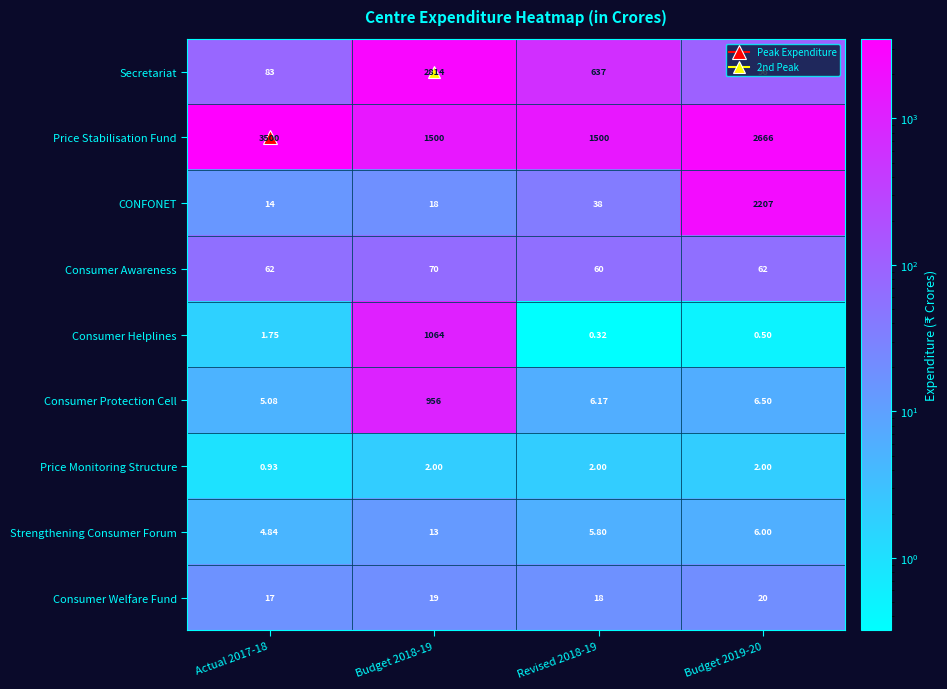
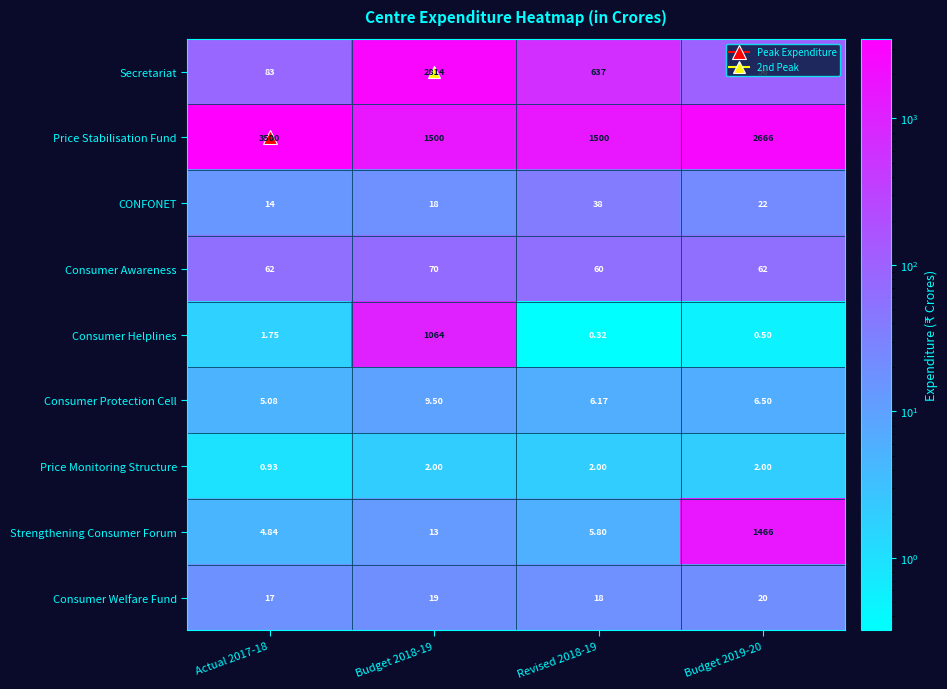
  {
    "Secretariat": {
      "Actual 2017-18": 83,
      "Revised 2018-19": 637
    },
    "Price Stabilisation Fund": {
      "Budget 2018-19": 1500,
      "Revised 2018-19": 1500,
      "Budget 2019-20": 2666
    },
    "CONFONET": {
      "Actual 2017-18": 14,
      "Budget 2018-19": 18,
      "Revised 2018-19": 38,
-     "Budget 2019-20": 2207
+     "Budget 2019-20": 22
    },
    "Consumer Awareness": {
      "Actual 2017-18": 62,
      "Budget 2018-19": 70,
      "Revised 2018-19": 60,
      "Budget 2019-20": 62
    },
    "Consumer Helplines": {
      "Actual 2017-18": 1.75,
      "Budget 2018-19": 1064,
      "Revised 2018-19": 0.32,
      "Budget 2019-20": 0.50
    },
    "Consumer Protection Cell": {
      "Actual 2017-18": 5.08,
-     "Budget 2018-19": 956,
+     "Budget 2018-19": 9.50,
      "Revised 2018-19": 6.17,
      "Budget 2019-20": 6.50
    },
    "Price Monitoring Structure": {
      "Actual 2017-18": 0.93,
      "Budget 2018-19": 2.00,
      "Revised 2018-19": 2.00,
      "Budget 2019-20": 2.00
    },
    "Strengthening Consumer Forum": {
      "Actual 2017-18": 4.84,
      "Budget 2018-19": 13,
      "Revised 2018-19": 5.80,
-     "Budget 2019-20": 6.00
+     "Budget 2019-20": 1466
    },
    "Consumer Welfare Fund": {
      "Actual 2017-18": 17,
      "Budget 2018-19": 19,
      "Revised 2018-19": 18,
      "Budget 2019-20": 20
    }
  }
